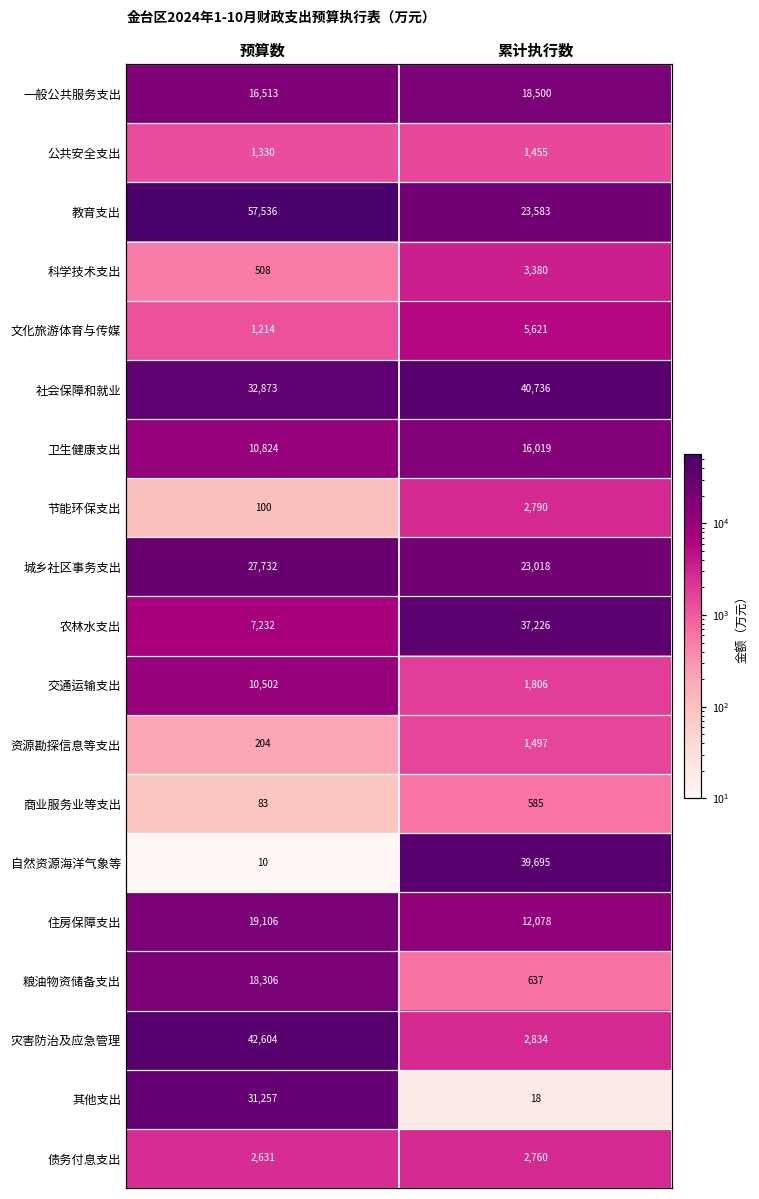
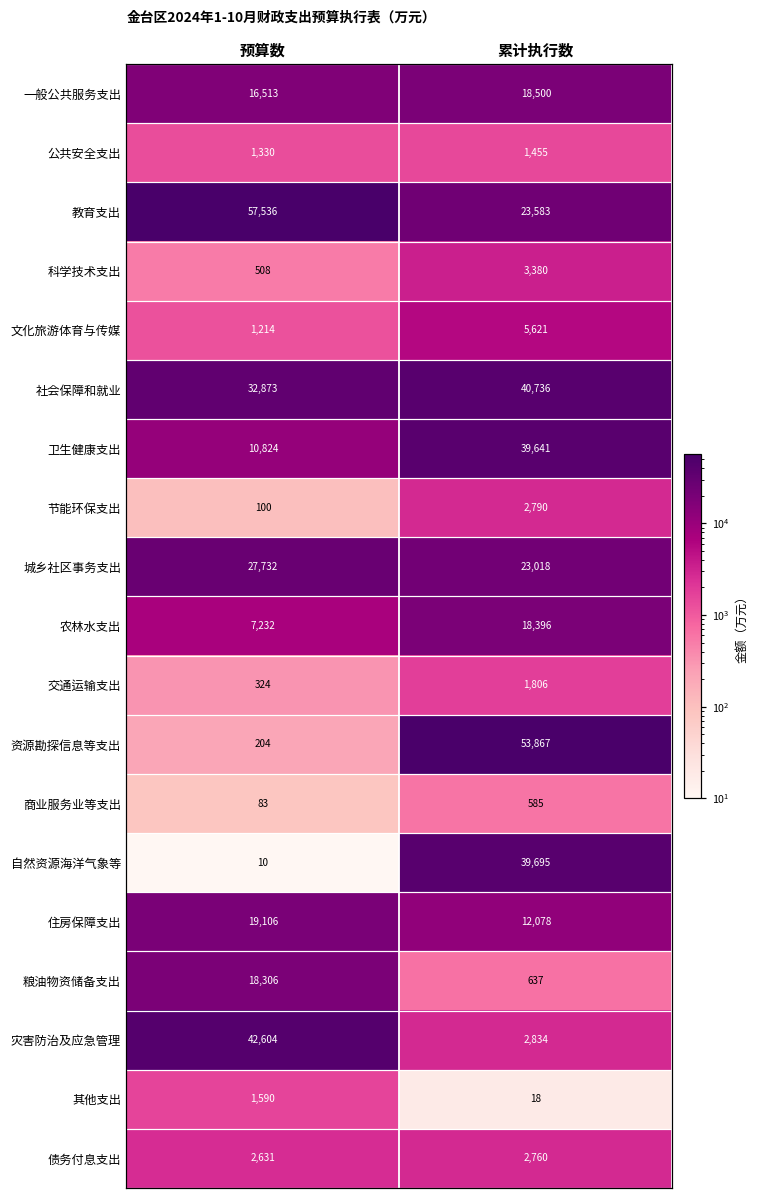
  {
    "一般公共服务支出": {
      "预算数": "16,513",
      "累计执行数": "18,500"
    },
    "公共安全支出": {
      "预算数": "1,330",
      "累计执行数": "1,455"
    },
    "教育支出": {
      "预算数": "57,536",
      "累计执行数": "23,583"
    },
    "科学技术支出": {
      "预算数": "508",
      "累计执行数": "3,380"
    },
    "文化旅游体育与传媒": {
      "预算数": "1,214",
      "累计执行数": "5,621"
    },
    "社会保障和就业": {
      "预算数": "32,873",
      "累计执行数": "40,736"
    },
    "卫生健康支出": {
      "预算数": "10,824",
-     "累计执行数": "16,019"
+     "累计执行数": "39,641"
    },
    "节能环保支出": {
      "预算数": "100",
      "累计执行数": "2,790"
    },
    "城乡社区事务支出": {
      "预算数": "27,732",
      "累计执行数": "23,018"
    },
    "农林水支出": {
      "预算数": "7,232",
-     "累计执行数": "37,226"
+     "累计执行数": "18,396"
    },
    "交通运输支出": {
-     "预算数": "10,502",
+     "预算数": "324",
      "累计执行数": "1,806"
    },
    "资源勘探信息等支出": {
      "预算数": "204",
-     "累计执行数": "1,497"
+     "累计执行数": "53,867"
    },
    "商业服务业等支出": {
      "预算数": "83",
      "累计执行数": "585"
    },
    "自然资源海洋气象等": {
      "预算数": "10",
      "累计执行数": "39,695"
    },
    "住房保障支出": {
      "预算数": "19,106",
      "累计执行数": "12,078"
    },
    "粮油物资储备支出": {
      "预算数": "18,306",
      "累计执行数": "637"
    },
    "灾害防治及应急管理": {
      "预算数": "42,604",
      "累计执行数": "2,834"
    },
    "其他支出": {
-     "预算数": "31,257",
+     "预算数": "1,590",
      "累计执行数": "18"
    },
    "债务付息支出": {
      "预算数": "2,631",
      "累计执行数": "2,760"
    }
  }
